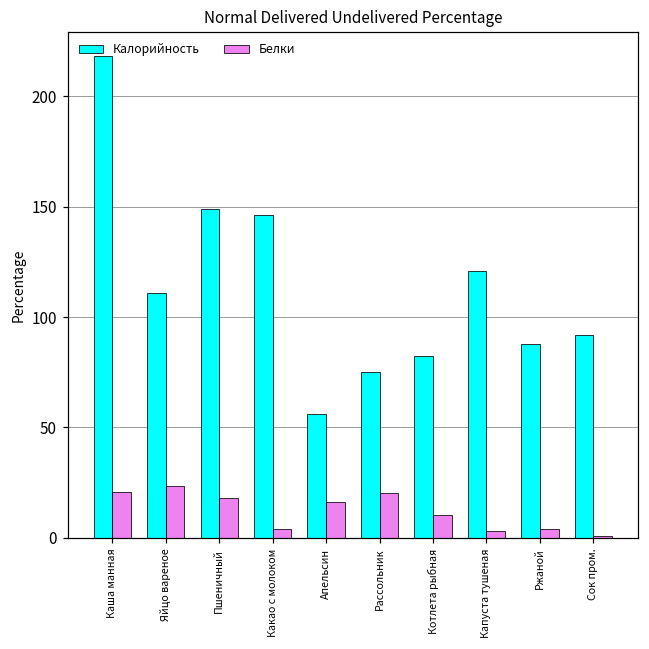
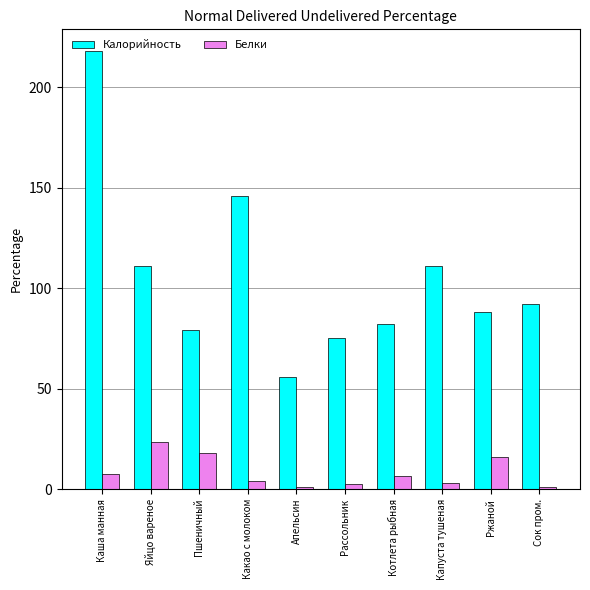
  {
    "Калорийность": {
      "Каша манная": 218,
      "Яйцо вареное": 111,
-     "Пшеничный": 149,
+     "Пшеничный": 79,
      "Какао с молоком": 146,
      "Апельсин": 56,
      "Рассольник": 75,
      "Котлета рыбная": 82,
-     "Капуста тушеная": 121,
+     "Капуста тушеная": 111,
      "Ржаной": 88,
      "Сок пром.": 92
    },
    "Белки": {
-     "Каша манная": 21,
+     "Каша манная": 7,
      "Яйцо вареное": 24,
      "Пшеничный": 18,
      "Какао с молоком": 4,
-     "Апельсин": 16,
-     "Рассольник": 20,
-     "Котлета рыбная": 11,
+     "Апельсин": 1,
+     "Рассольник": 2,
+     "Котлета рыбная": 6,
      "Капуста тушеная": 3,
-     "Ржаной": 4
+     "Ржаной": 16
    }
  }
